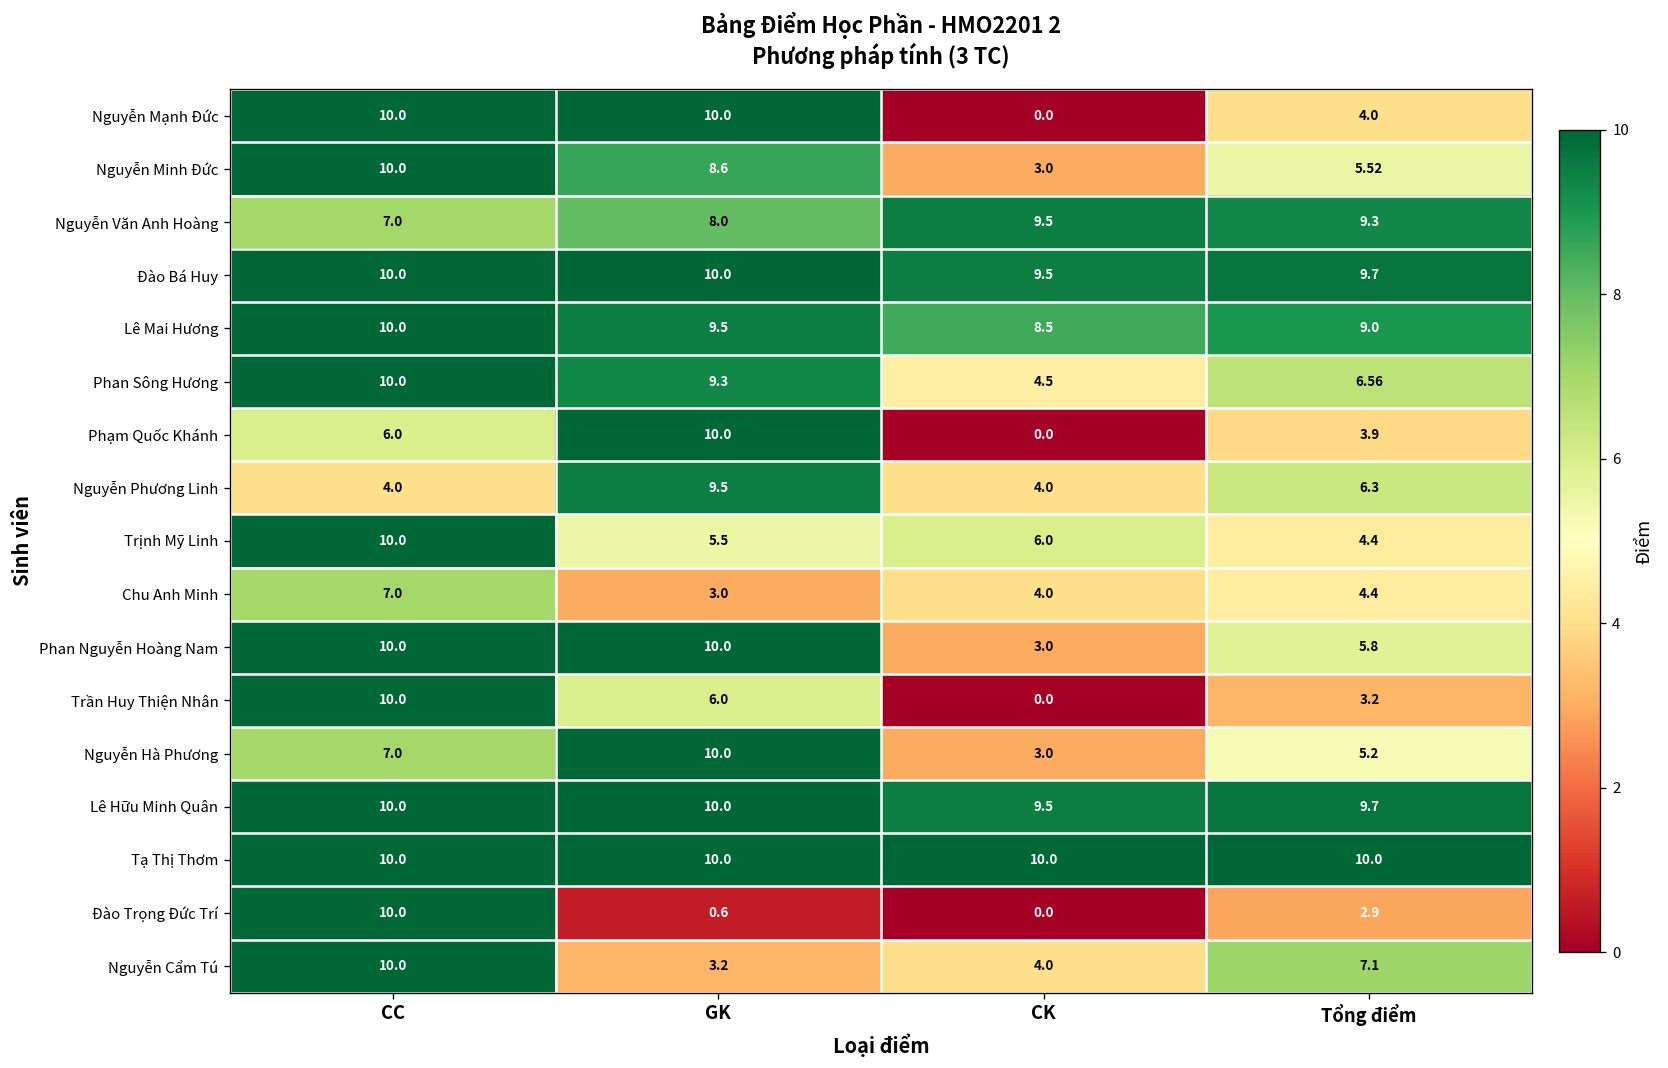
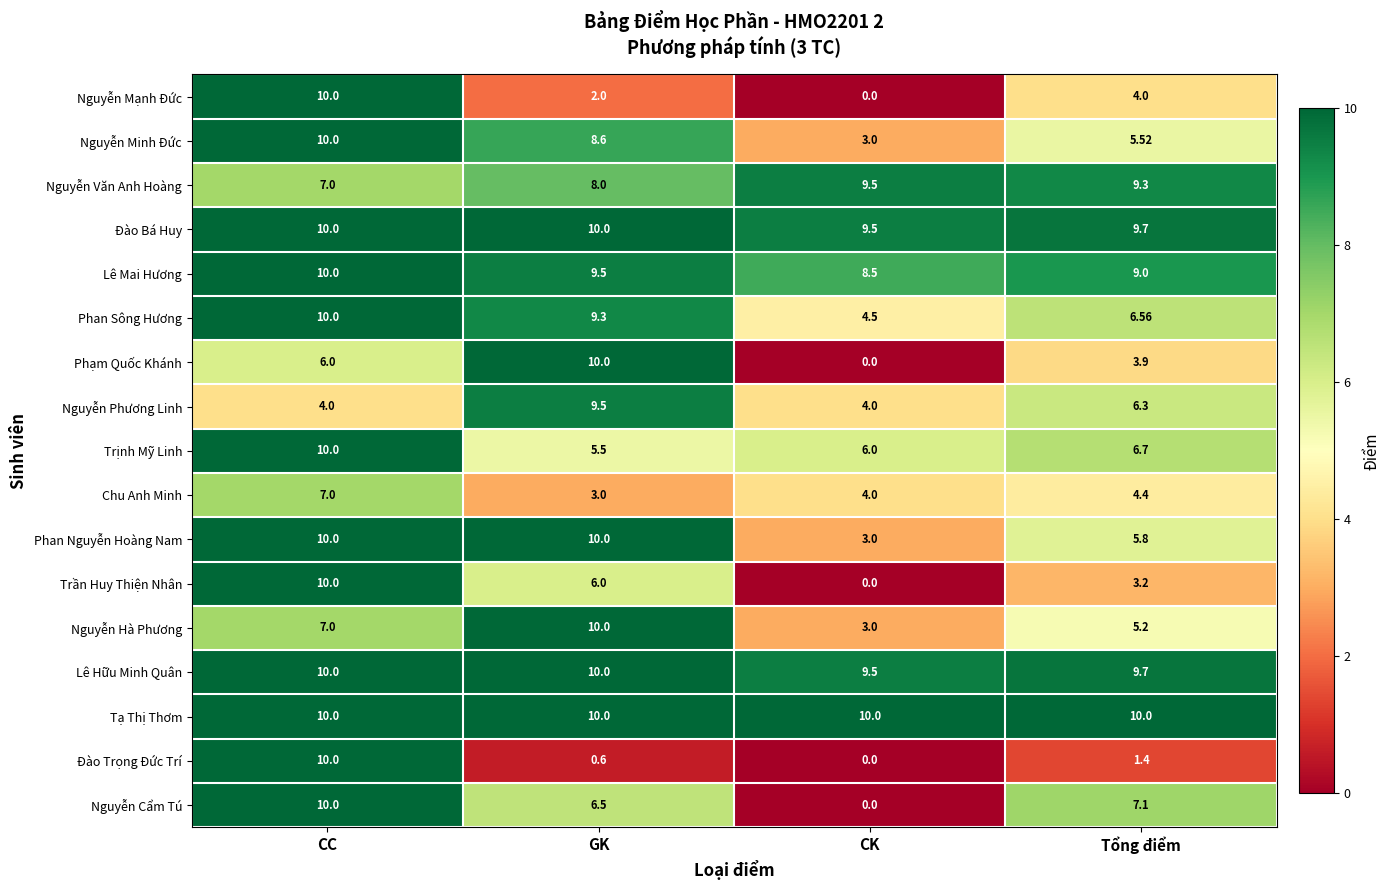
  {
    "Nguyễn Mạnh Đức": {
      "CC": 10.0,
-     "GK": 10.0,
+     "GK": 2.0,
      "CK": 0.0,
      "Tổng điểm": 4.0
    },
    "Nguyễn Minh Đức": {
      "CC": 10.0,
      "GK": 8.6,
      "CK": 3.0,
      "Tổng điểm": 5.52
    },
    "Nguyễn Văn Anh Hoàng": {
      "CC": 7.0,
      "GK": 8.0,
      "CK": 9.5,
      "Tổng điểm": 9.3
    },
    "Đào Bá Huy": {
      "CC": 10.0,
      "GK": 10.0,
      "CK": 9.5,
      "Tổng điểm": 9.7
    },
    "Lê Mai Hương": {
      "CC": 10.0,
      "GK": 9.5,
      "CK": 8.5,
      "Tổng điểm": 9.0
    },
    "Phan Sông Hương": {
      "CC": 10.0,
      "GK": 9.3,
      "CK": 4.5,
      "Tổng điểm": 6.56
    },
    "Phạm Quốc Khánh": {
      "CC": 6.0,
      "GK": 10.0,
      "CK": 0.0,
      "Tổng điểm": 3.9
    },
    "Nguyễn Phương Linh": {
      "CC": 4.0,
      "GK": 9.5,
      "CK": 4.0,
      "Tổng điểm": 6.3
    },
    "Trịnh Mỹ Linh": {
      "CC": 10.0,
      "GK": 5.5,
      "CK": 6.0,
-     "Tổng điểm": 4.4
+     "Tổng điểm": 6.7
    },
    "Chu Anh Minh": {
      "CC": 7.0,
      "GK": 3.0,
      "CK": 4.0,
      "Tổng điểm": 4.4
    },
    "Phan Nguyễn Hoàng Nam": {
      "CC": 10.0,
      "GK": 10.0,
      "CK": 3.0,
      "Tổng điểm": 5.8
    },
    "Trần Huy Thiện Nhân": {
      "CC": 10.0,
      "GK": 6.0,
      "CK": 0.0,
      "Tổng điểm": 3.2
    },
    "Nguyễn Hà Phương": {
      "CC": 7.0,
      "GK": 10.0,
      "CK": 3.0,
      "Tổng điểm": 5.2
    },
    "Lê Hữu Minh Quân": {
      "CC": 10.0,
      "GK": 10.0,
      "CK": 9.5,
      "Tổng điểm": 9.7
    },
    "Tạ Thị Thơm": {
      "CC": 10.0,
      "GK": 10.0,
      "CK": 10.0,
      "Tổng điểm": 10.0
    },
    "Đào Trọng Đức Trí": {
      "CC": 10.0,
      "GK": 0.6,
      "CK": 0.0,
-     "Tổng điểm": 2.9
+     "Tổng điểm": 1.4
    },
    "Nguyễn Cẩm Tú": {
      "CC": 10.0,
-     "GK": 3.2,
-     "CK": 4.0,
+     "GK": 6.5,
+     "CK": 0.0,
      "Tổng điểm": 7.1
    }
  }
